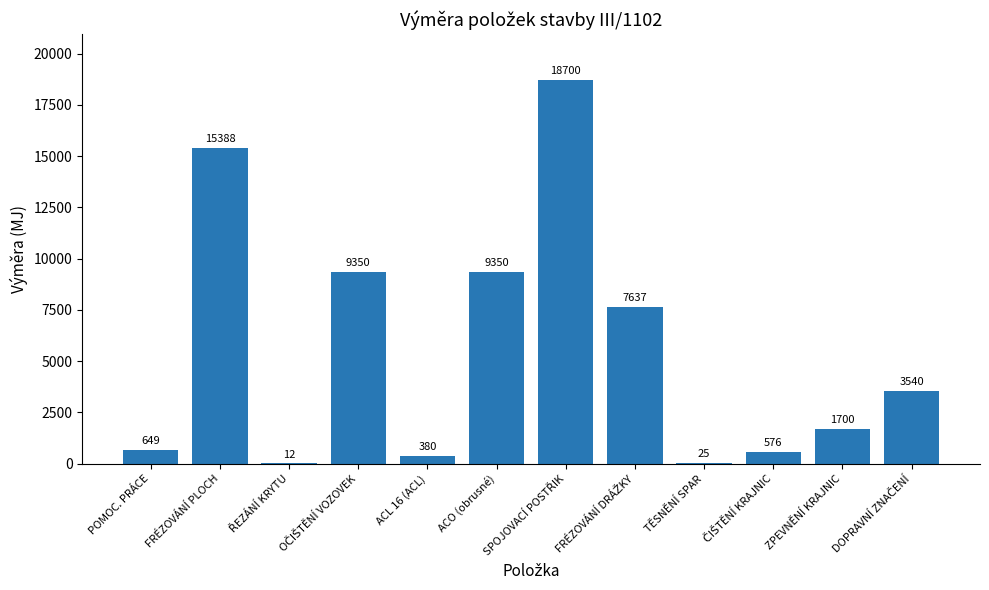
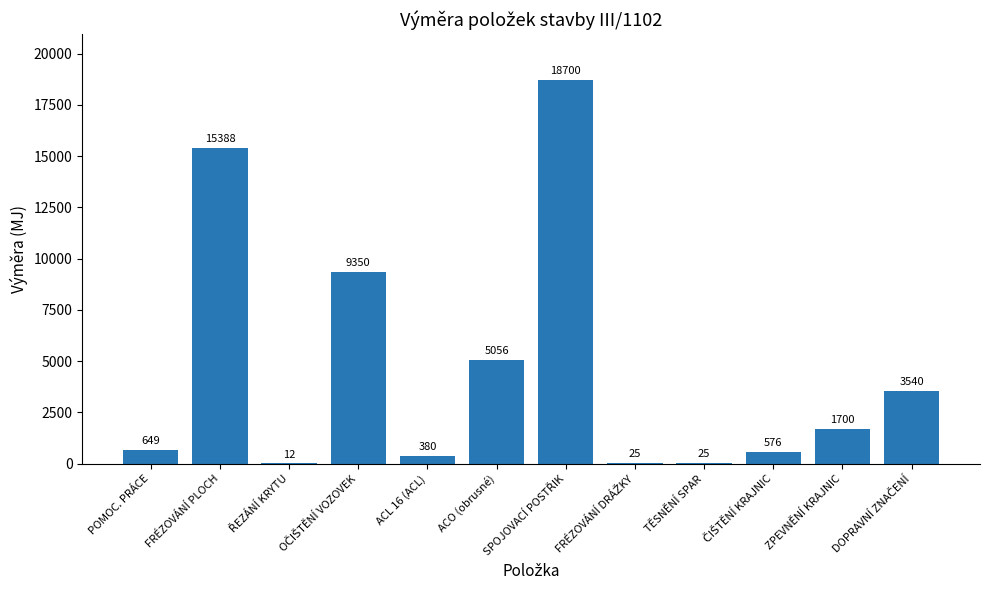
  {
    "POMOC. PRÁCE": 649,
    "FRÉZOVÁNÍ PLOCH": 15388,
    "ŘEZÁNÍ KRYTU": 12,
    "OČIŠTĚNÍ VOZOVEK": 9350,
    "ACL 16 (ACL)": 380,
-   "ACO (obrusné)": 9350,
+   "ACO (obrusné)": 5056,
    "SPOJOVACÍ POSTŘIK": 18700,
-   "FRÉZOVÁNÍ DRÁŽKY": 7637,
+   "FRÉZOVÁNÍ DRÁŽKY": 25,
    "TĚSNĚNÍ SPAR": 25,
    "ČIŠTĚNÍ KRAJNIC": 576,
    "ZPEVNĚNÍ KRAJNIC": 1700,
    "DOPRAVNÍ ZNAČENÍ": 3540
  }
